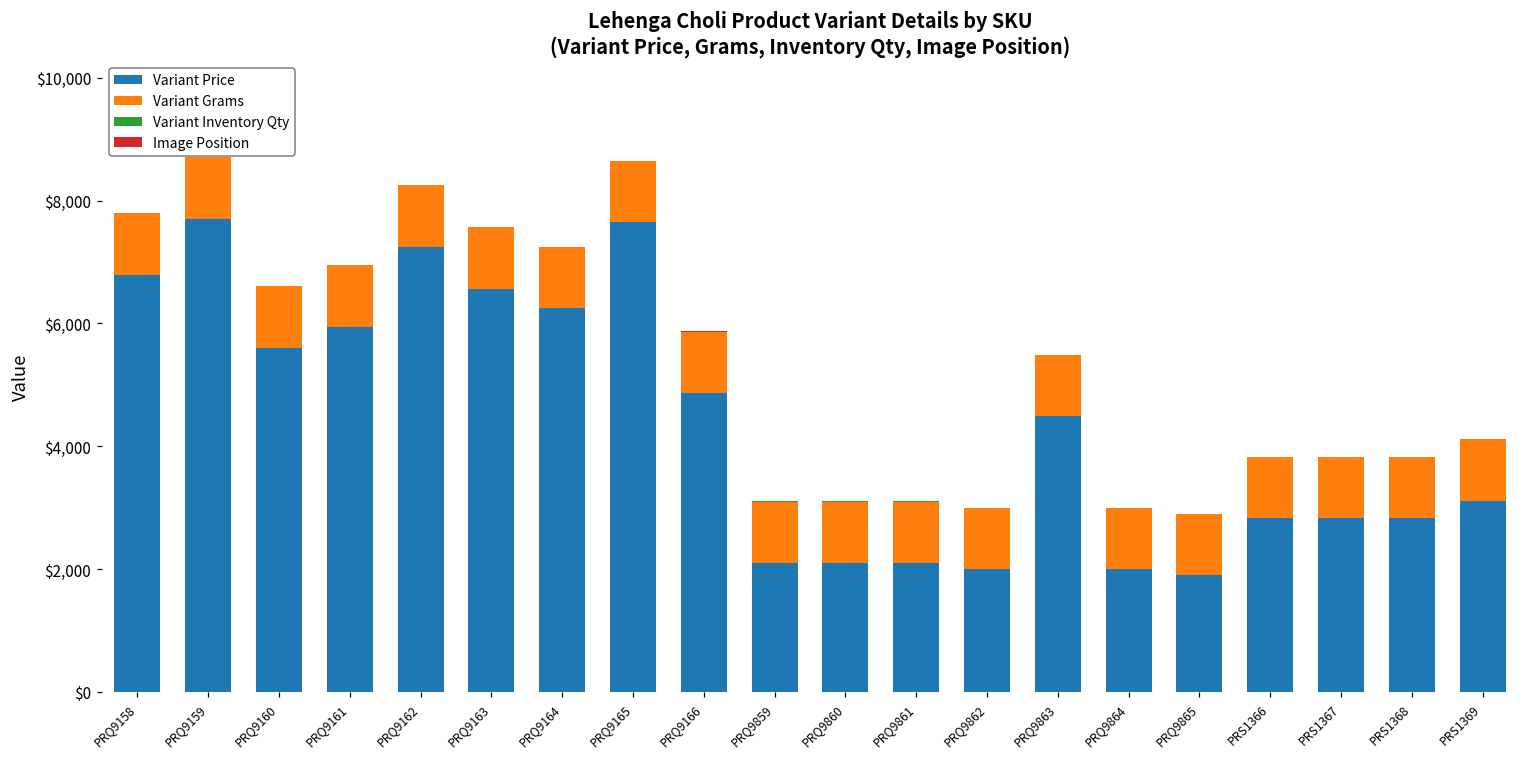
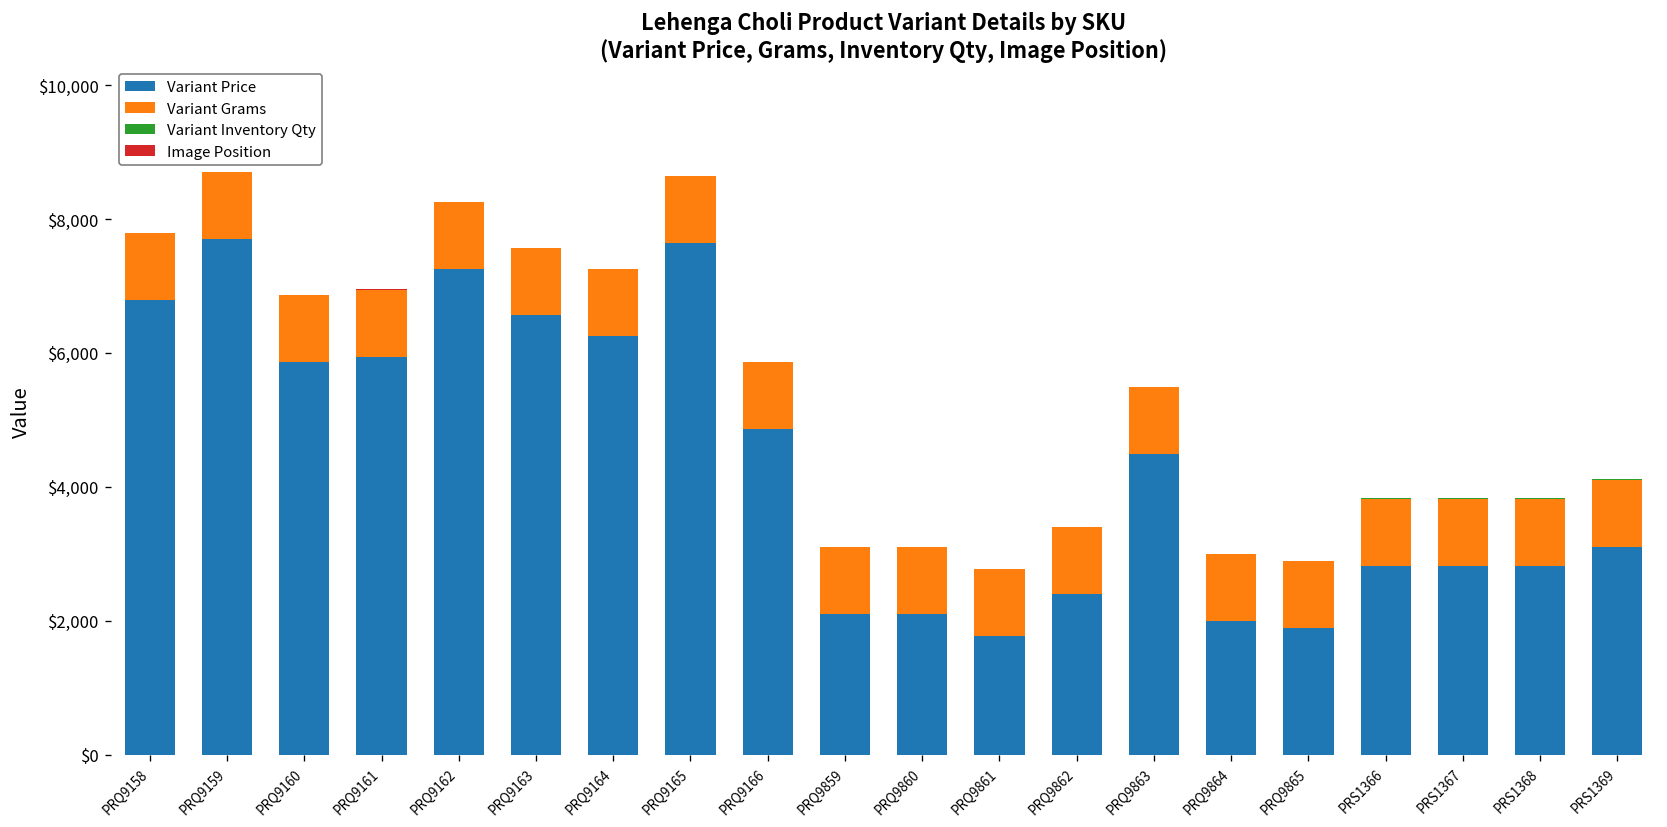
  {
    "Variant Price": {
      "PRQ9158": "$6,800",
      "PRQ9159": "$7,700",
-     "PRQ9160": "$5,600",
+     "PRQ9160": "$5,900",
      "PRQ9161": "$5,900",
      "PRQ9162": "$7,200",
      "PRQ9163": "$6,600",
      "PRQ9164": "$6,200",
      "PRQ9165": "$7,600",
      "PRQ9166": "$4,900",
      "PRQ9859": "$2,100",
      "PRQ9860": "$2,100",
-     "PRQ9861": "$2,100",
-     "PRQ9862": "$2,000",
+     "PRQ9861": "$1,800",
+     "PRQ9862": "$2,400",
      "PRQ9863": "$4,500",
      "PRQ9864": "$2,000",
      "PRQ9865": "$1,900",
      "PRS1366": "$2,800",
      "PRS1367": "$2,800",
      "PRS1368": "$2,800",
      "PRS1369": "$3,100"
    },
    "Image Position": {
      "PRQ9158": "$1,000",
      "PRQ9159": "$1,000",
      "PRQ9160": "$1,000",
      "PRQ9161": "$1,000",
      "PRQ9162": "$1,000",
      "PRQ9163": "$1,000",
      "PRQ9164": "$1,000",
      "PRQ9165": "$1,000",
      "PRQ9166": "$1,000",
      "PRQ9859": "$1,000",
      "PRQ9860": "$1,000",
      "PRQ9861": "$1,000",
      "PRQ9862": "$1,000",
      "PRQ9863": "$1,000",
      "PRQ9864": "$1,000",
      "PRQ9865": "$1,000",
      "PRS1366": "$1,000",
      "PRS1367": "$1,000",
      "PRS1368": "$1,000",
      "PRS1369": "$1,000"
    }
  }
